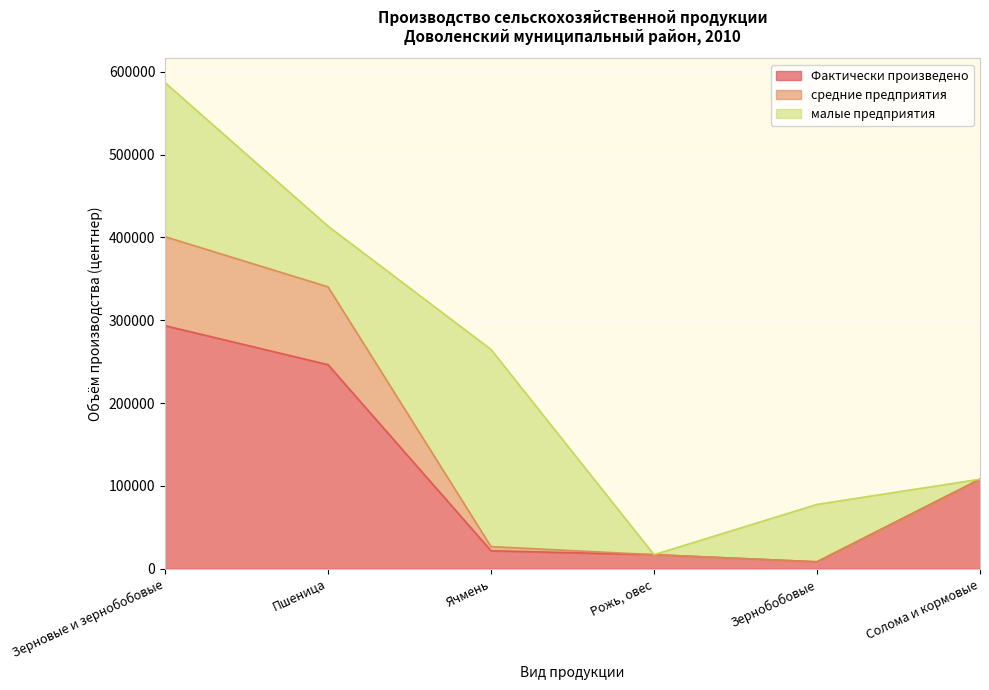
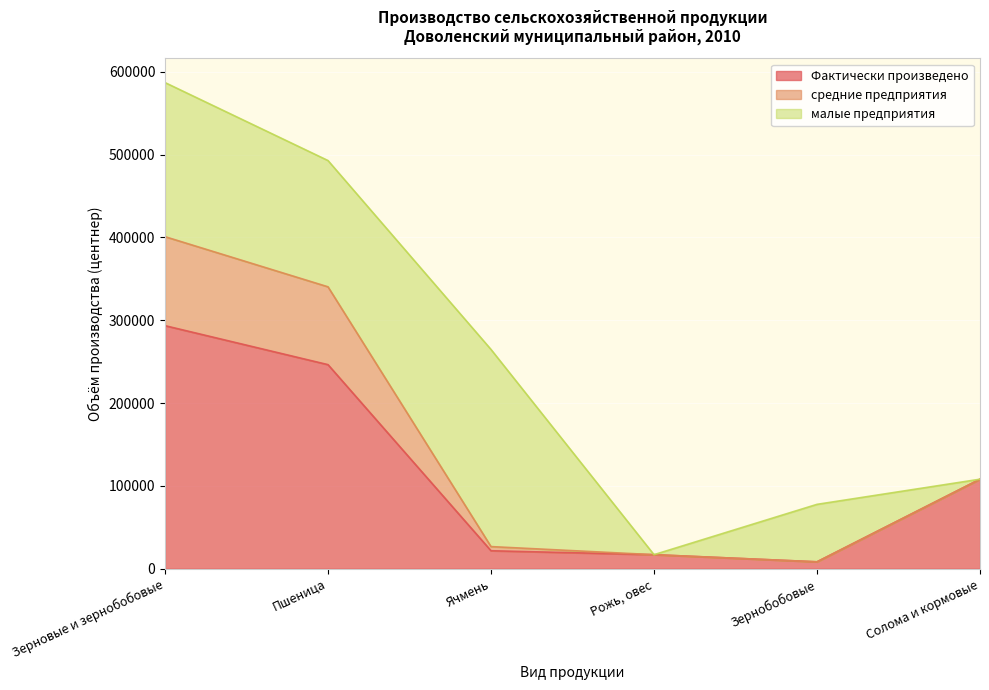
  {
    "малые предприятия": {
      "Зерновые и зернобобовые": 190000,
-     "Пшеница": 70000,
+     "Пшеница": 150000,
      "Ячмень": 240000,
      "Зернобобовые": 70000
    }
  }
